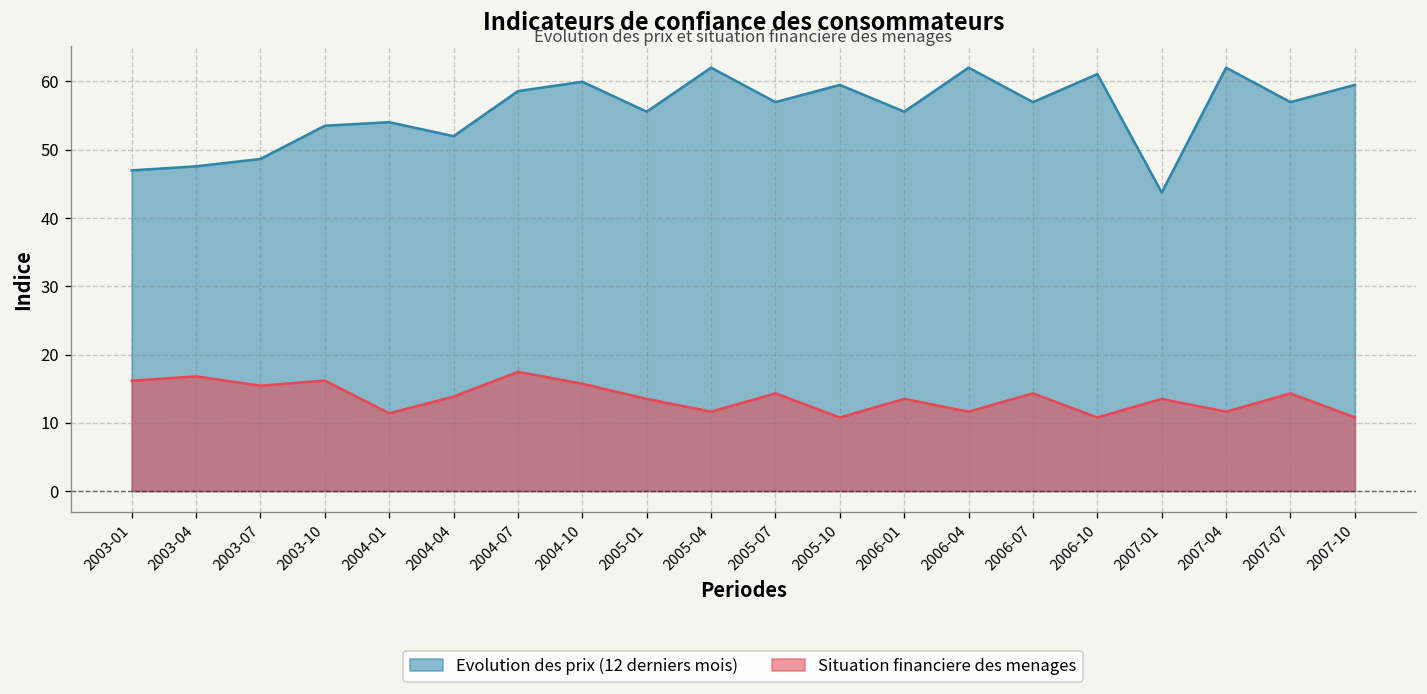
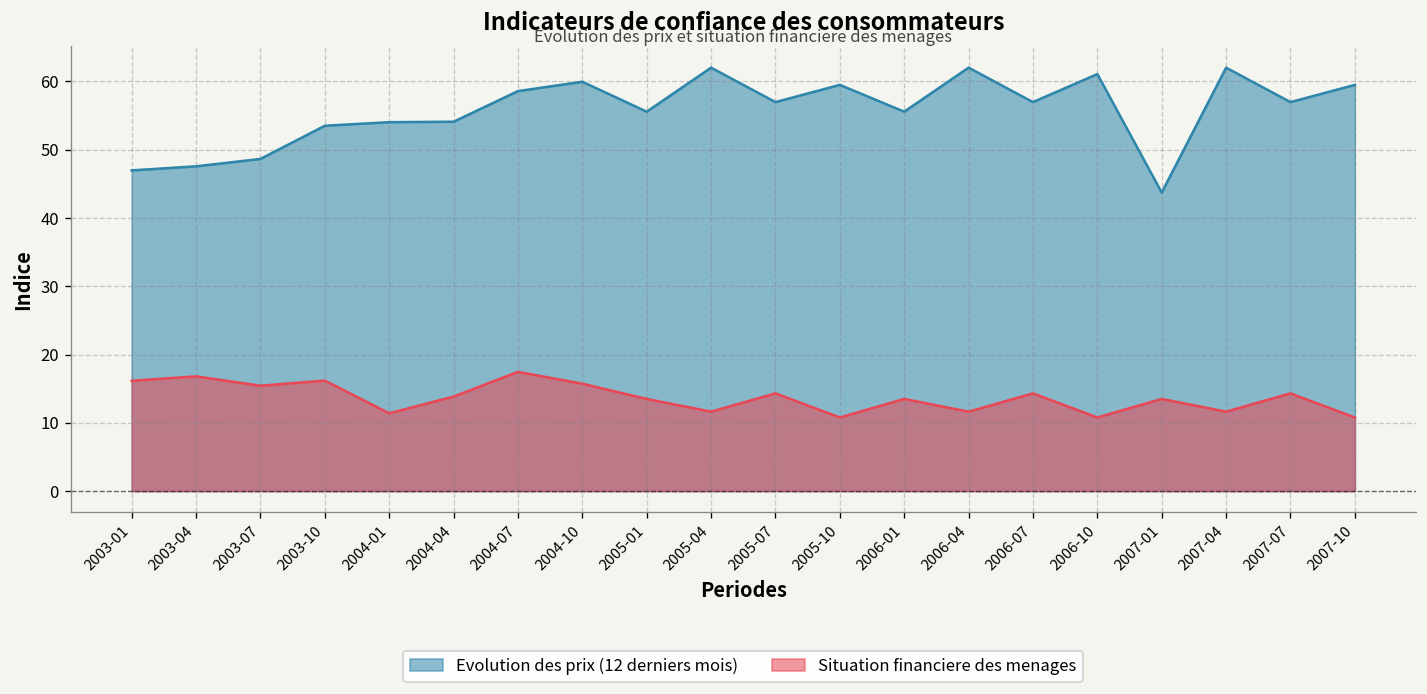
  {
    "Evolution des prix (12 derniers mois)": {
      "2003-01": 47,
      "2003-04": 48,
      "2003-07": 49,
      "2003-10": 54,
      "2004-01": 54,
-     "2004-04": 52,
+     "2004-04": 54,
      "2004-07": 59,
      "2004-10": 60,
      "2005-01": 56,
      "2005-04": 62,
      "2005-07": 57,
      "2005-10": 59,
      "2006-01": 56,
      "2006-04": 62,
      "2006-07": 57,
      "2006-10": 61,
      "2007-01": 44,
      "2007-04": 62,
      "2007-07": 57,
      "2007-10": 59
    },
    "Situation financiere des menages": {
      "2003-01": 16,
      "2003-04": 17,
      "2003-07": 15,
      "2003-10": 16,
      "2004-01": 11,
      "2004-04": 14,
      "2004-07": 17,
      "2004-10": 16,
      "2005-01": 13,
      "2005-04": 12,
      "2005-07": 14,
      "2005-10": 11,
      "2006-01": 13,
      "2006-04": 12,
      "2006-07": 14,
      "2006-10": 11,
      "2007-01": 13,
      "2007-04": 12,
      "2007-07": 14,
      "2007-10": 11
    }
  }
